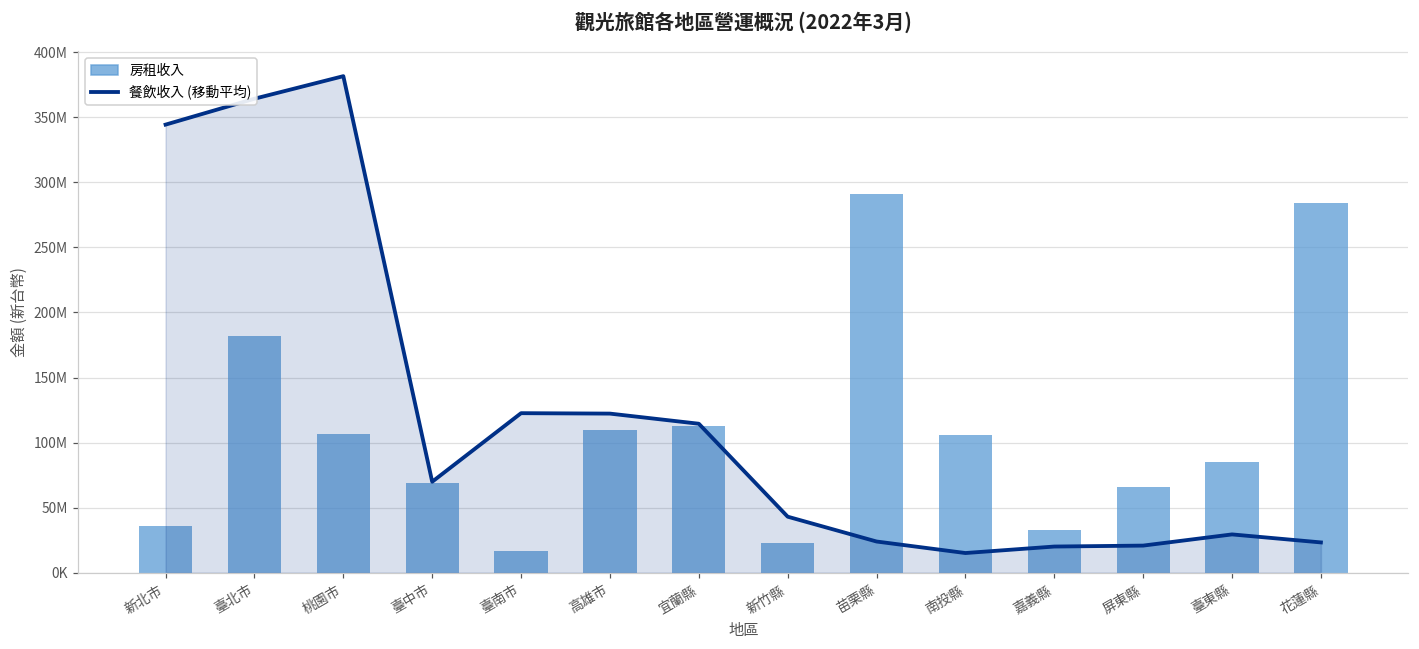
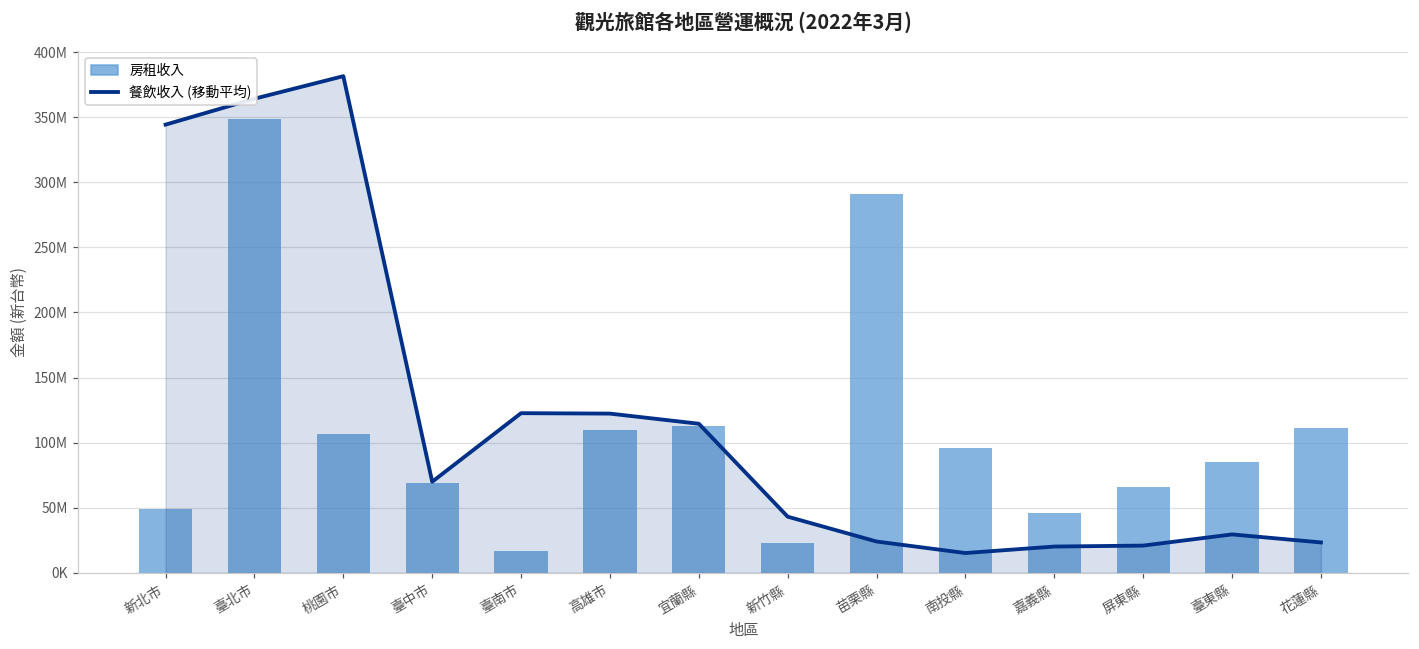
  {
    "餐飲收入 (移動平均)": {
      "新北市": 344000000,
      "桃園市": 382000000,
      "臺中市": 70000000,
      "臺南市": 123000000,
      "高雄市": 122000000,
      "宜蘭縣": 115000000,
      "新竹縣": 43000000,
      "苗栗縣": 24000000,
      "南投縣": 15000000,
      "嘉義縣": 20000000,
      "屏東縣": 21000000,
      "臺東縣": 29000000,
      "花蓮縣": 23000000
    },
    "房租收入": {
-     "新北市": 36000000,
-     "臺北市": 182000000,
+     "新北市": 49000000,
+     "臺北市": 349000000,
      "桃園市": 107000000,
      "臺中市": 69000000,
      "臺南市": 16000000,
      "高雄市": 110000000,
      "宜蘭縣": 113000000,
      "新竹縣": 23000000,
      "苗栗縣": 291000000,
-     "南投縣": 106000000,
-     "嘉義縣": 33000000,
+     "南投縣": 96000000,
+     "嘉義縣": 46000000,
      "屏東縣": 66000000,
      "臺東縣": 85000000,
-     "花蓮縣": 284000000
+     "花蓮縣": 111000000
    }
  }
